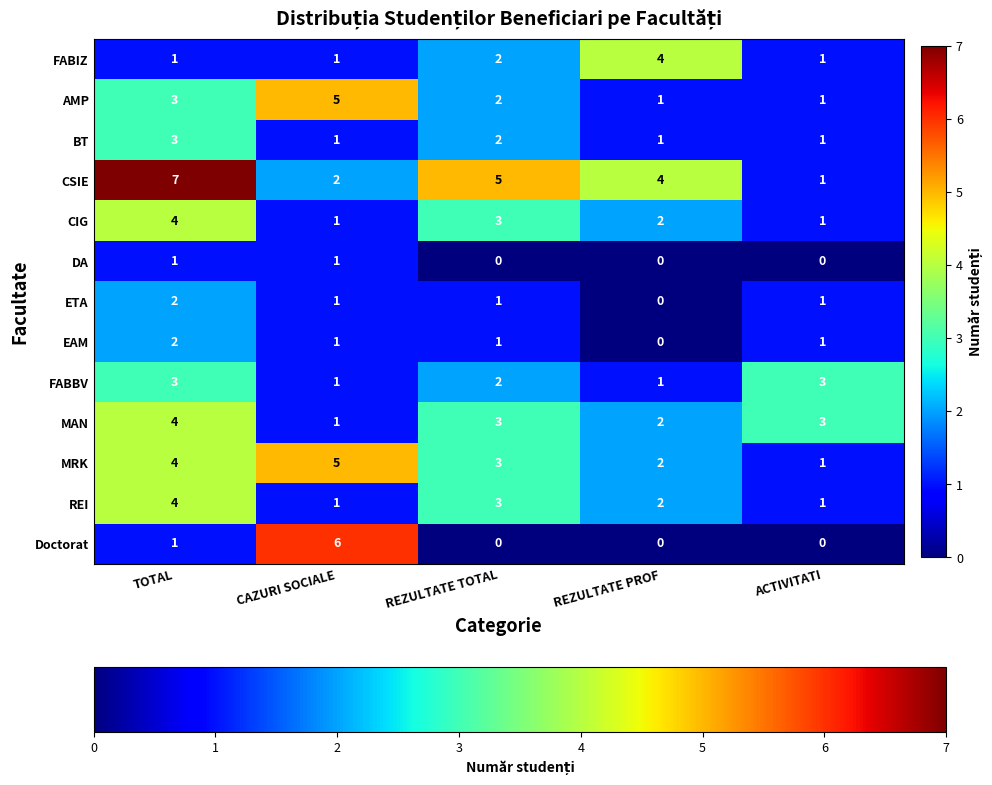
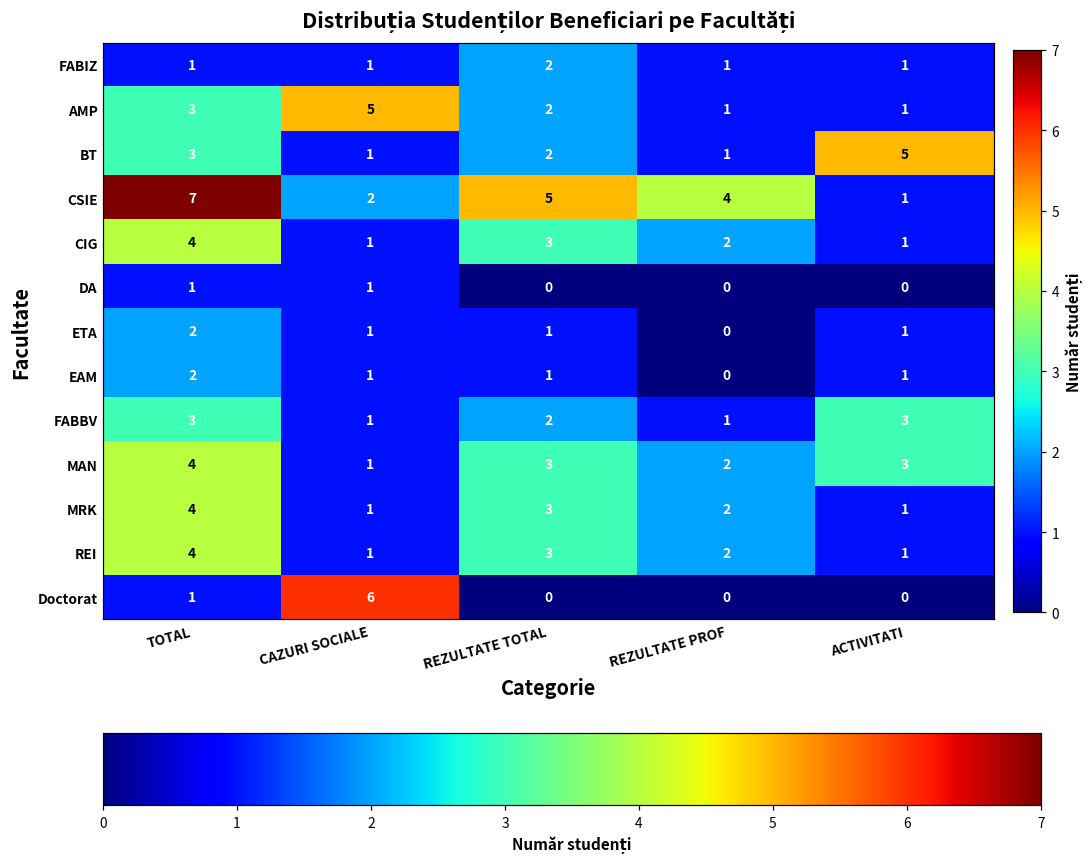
  {
    "FABIZ": {
      "TOTAL": 1,
      "CAZURI SOCIALE": 1,
      "REZULTATE TOTAL": 2,
-     "REZULTATE PROF": 4,
+     "REZULTATE PROF": 1,
      "ACTIVITATI": 1
    },
    "AMP": {
      "TOTAL": 3,
      "CAZURI SOCIALE": 5,
      "REZULTATE TOTAL": 2,
      "REZULTATE PROF": 1,
      "ACTIVITATI": 1
    },
    "BT": {
      "TOTAL": 3,
      "CAZURI SOCIALE": 1,
      "REZULTATE TOTAL": 2,
      "REZULTATE PROF": 1,
-     "ACTIVITATI": 1
+     "ACTIVITATI": 5
    },
    "CSIE": {
      "TOTAL": 7,
      "CAZURI SOCIALE": 2,
      "REZULTATE TOTAL": 5,
      "REZULTATE PROF": 4,
      "ACTIVITATI": 1
    },
    "CIG": {
      "TOTAL": 4,
      "CAZURI SOCIALE": 1,
      "REZULTATE TOTAL": 3,
      "REZULTATE PROF": 2,
      "ACTIVITATI": 1
    },
    "DA": {
      "TOTAL": 1,
      "CAZURI SOCIALE": 1,
      "REZULTATE TOTAL": 0,
      "REZULTATE PROF": 0,
      "ACTIVITATI": 0
    },
    "ETA": {
      "TOTAL": 2,
      "CAZURI SOCIALE": 1,
      "REZULTATE TOTAL": 1,
      "REZULTATE PROF": 0,
      "ACTIVITATI": 1
    },
    "EAM": {
      "TOTAL": 2,
      "CAZURI SOCIALE": 1,
      "REZULTATE TOTAL": 1,
      "REZULTATE PROF": 0,
      "ACTIVITATI": 1
    },
    "FABBV": {
      "TOTAL": 3,
      "CAZURI SOCIALE": 1,
      "REZULTATE TOTAL": 2,
      "REZULTATE PROF": 1,
      "ACTIVITATI": 3
    },
    "MAN": {
      "TOTAL": 4,
      "CAZURI SOCIALE": 1,
      "REZULTATE TOTAL": 3,
      "REZULTATE PROF": 2,
      "ACTIVITATI": 3
    },
    "MRK": {
      "TOTAL": 4,
-     "CAZURI SOCIALE": 5,
+     "CAZURI SOCIALE": 1,
      "REZULTATE TOTAL": 3,
      "REZULTATE PROF": 2,
      "ACTIVITATI": 1
    },
    "REI": {
      "TOTAL": 4,
      "CAZURI SOCIALE": 1,
      "REZULTATE TOTAL": 3,
      "REZULTATE PROF": 2,
      "ACTIVITATI": 1
    },
    "Doctorat": {
      "TOTAL": 1,
      "CAZURI SOCIALE": 6,
      "REZULTATE TOTAL": 0,
      "REZULTATE PROF": 0,
      "ACTIVITATI": 0
    }
  }
